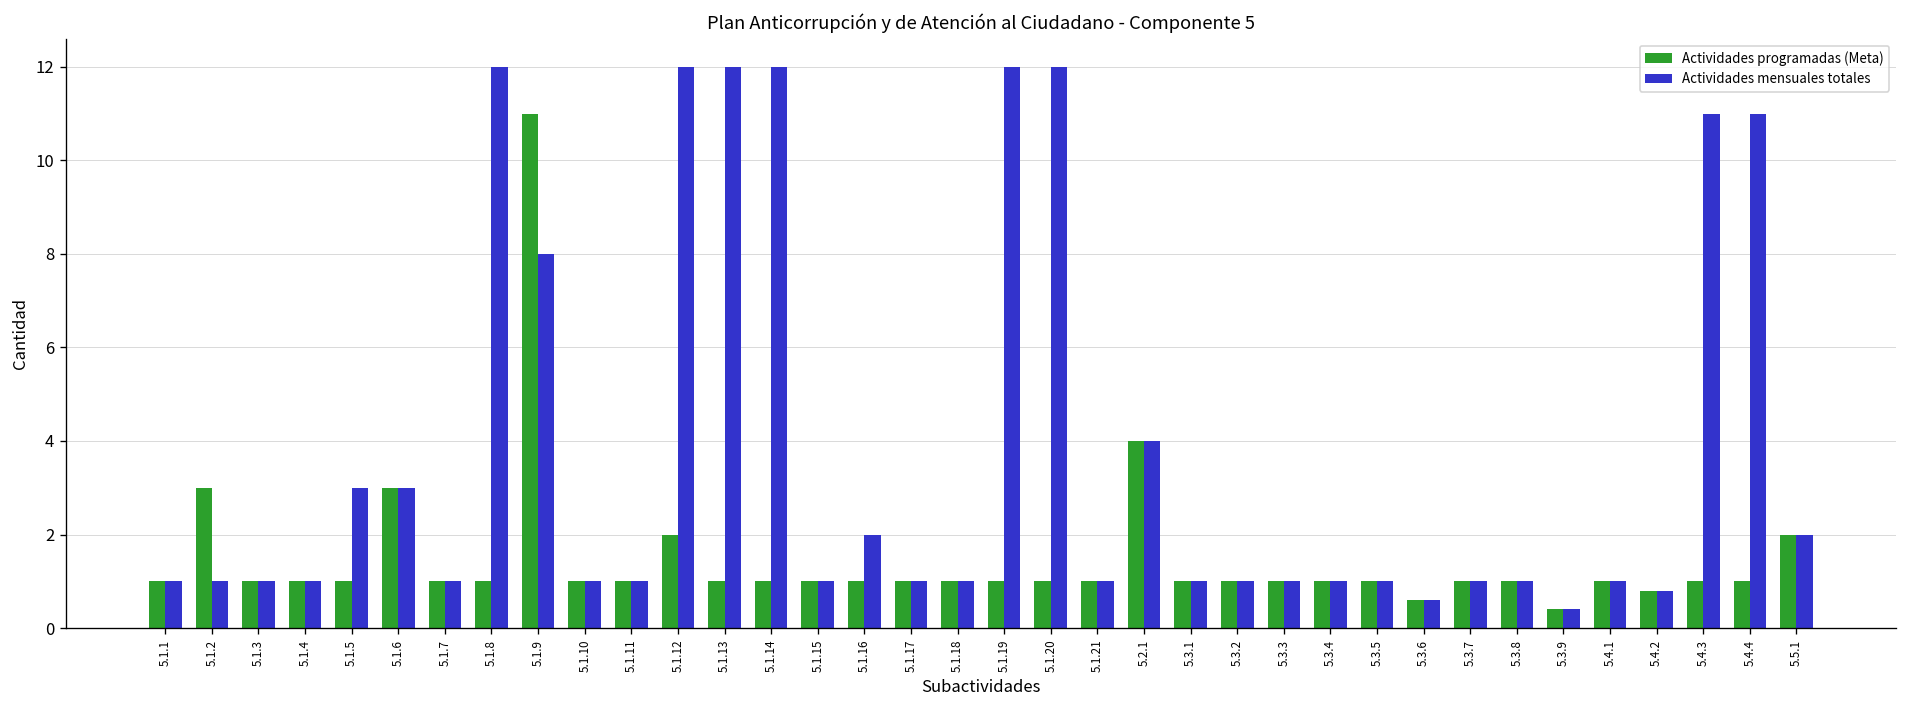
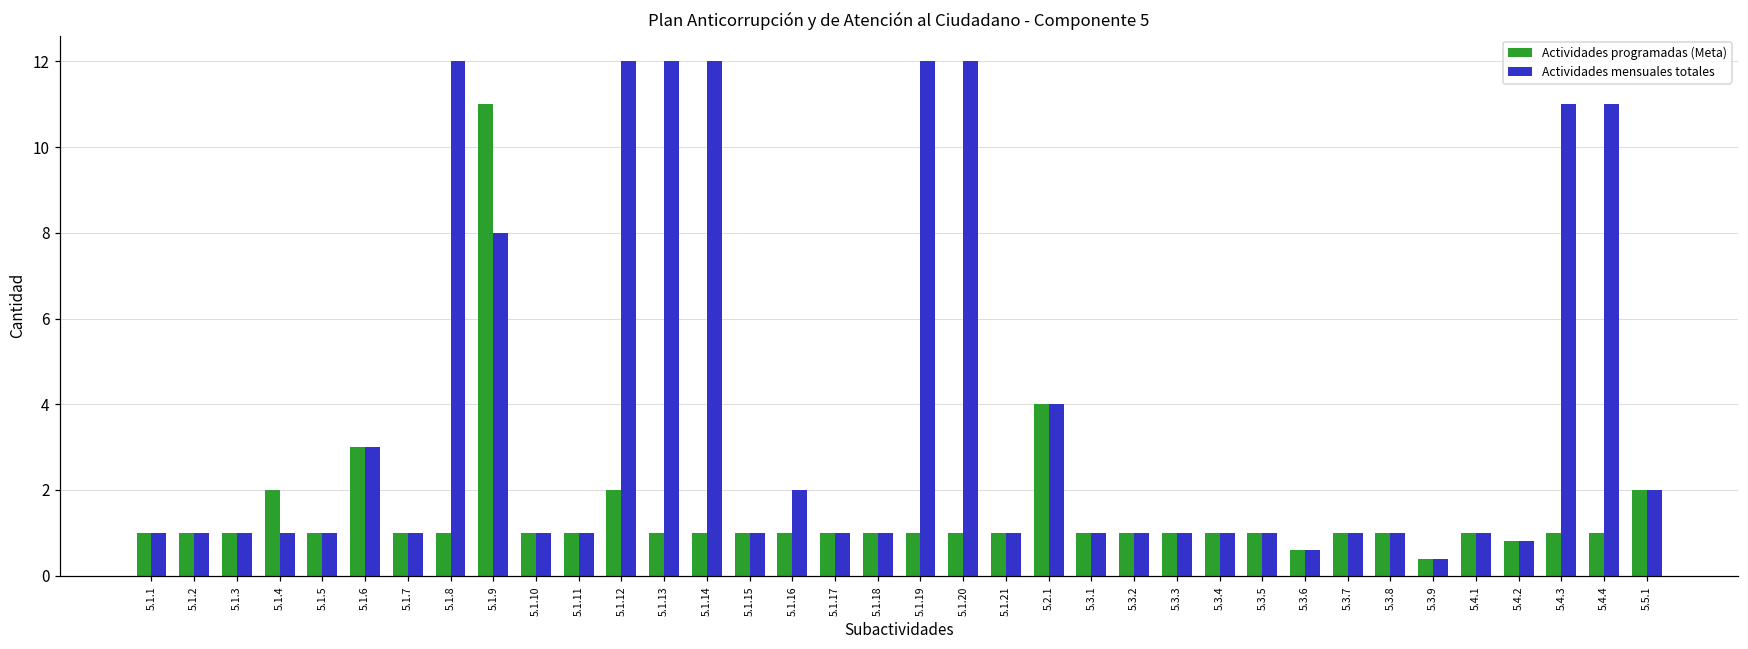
  {
    "Actividades programadas (Meta)": {
      "5.1.1": 1,
-     "5.1.2": 3,
+     "5.1.2": 1,
      "5.1.3": 1,
-     "5.1.4": 1,
+     "5.1.4": 2,
      "5.1.5": 1,
      "5.1.6": 3,
      "5.1.7": 1,
      "5.1.8": 1,
      "5.1.9": 11,
      "5.1.10": 1,
      "5.1.11": 1,
      "5.1.12": 2,
      "5.1.13": 1,
      "5.1.14": 1,
      "5.1.15": 1,
      "5.1.16": 1,
      "5.1.17": 1,
      "5.1.18": 1,
      "5.1.19": 1,
      "5.1.20": 1,
      "5.1.21": 1,
      "5.2.1": 4,
      "5.3.1": 1,
      "5.3.2": 1,
      "5.3.3": 1,
      "5.3.4": 1,
      "5.3.5": 1,
      "5.3.6": 0.6,
      "5.3.7": 1,
      "5.3.8": 1,
      "5.3.9": 0.4,
      "5.4.1": 1,
      "5.4.2": 0.8,
      "5.4.3": 1,
      "5.4.4": 1,
      "5.5.1": 2
    },
    "Actividades mensuales totales": {
      "5.1.1": 1,
      "5.1.2": 1,
      "5.1.3": 1,
      "5.1.4": 1,
-     "5.1.5": 3,
+     "5.1.5": 1,
      "5.1.6": 3,
      "5.1.7": 1,
      "5.1.8": 12,
      "5.1.9": 8,
      "5.1.10": 1,
      "5.1.11": 1,
      "5.1.12": 12,
      "5.1.13": 12,
      "5.1.14": 12,
      "5.1.15": 1,
      "5.1.16": 2,
      "5.1.17": 1,
      "5.1.18": 1,
      "5.1.19": 12,
      "5.1.20": 12,
      "5.1.21": 1,
      "5.2.1": 4,
      "5.3.1": 1,
      "5.3.2": 1,
      "5.3.3": 1,
      "5.3.4": 1,
      "5.3.5": 1,
      "5.3.6": 0.6,
      "5.3.7": 1,
      "5.3.8": 1,
      "5.3.9": 0.4,
      "5.4.1": 1,
      "5.4.2": 0.8,
      "5.4.3": 11,
      "5.4.4": 11,
      "5.5.1": 2
    }
  }
